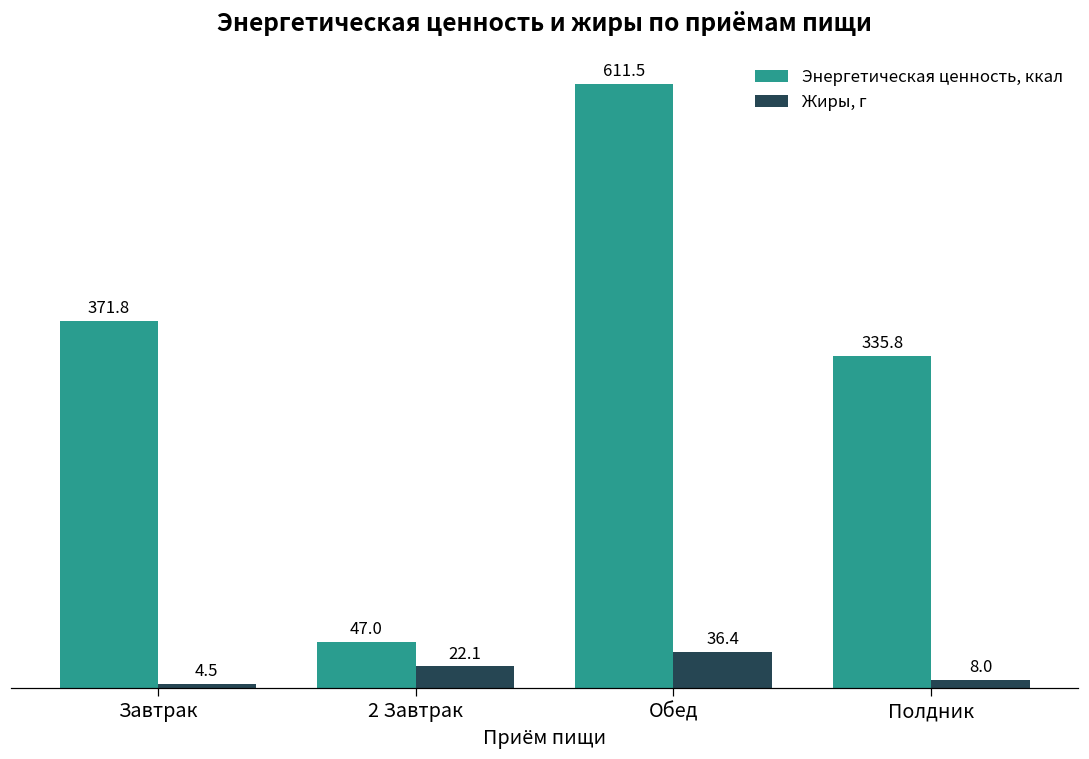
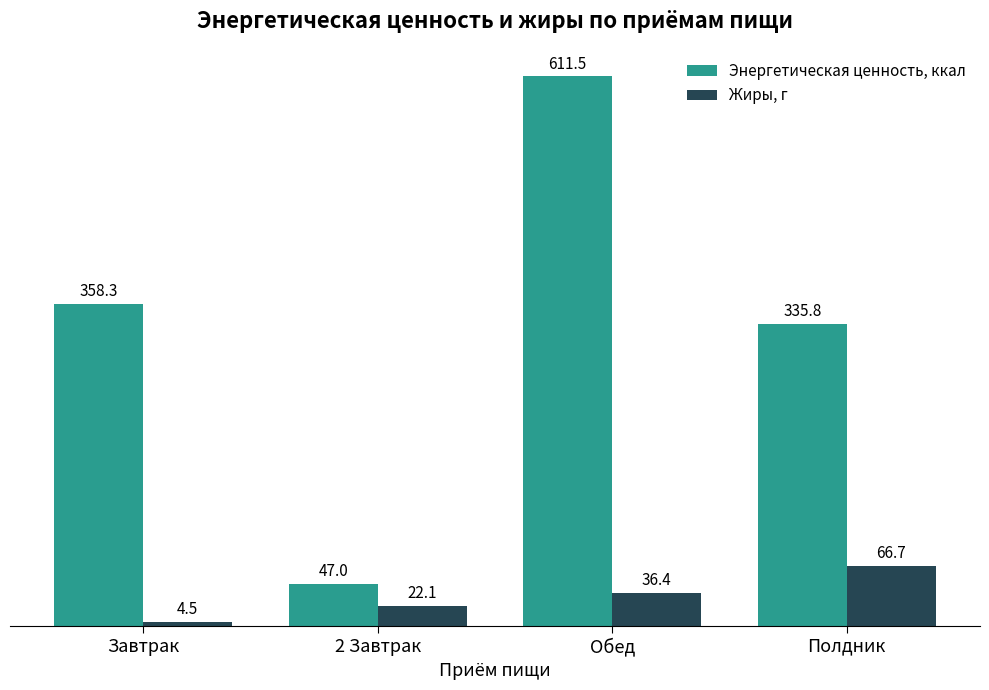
  {
    "Энергетическая ценность, ккал": {
-     "Завтрак": 371.8,
+     "Завтрак": 358.3,
      "2 Завтрак": 47.0,
      "Обед": 611.5,
      "Полдник": 335.8
    },
    "Жиры, г": {
      "Завтрак": 4.5,
      "2 Завтрак": 22.1,
      "Обед": 36.4,
-     "Полдник": 8.0
+     "Полдник": 66.7
    }
  }
